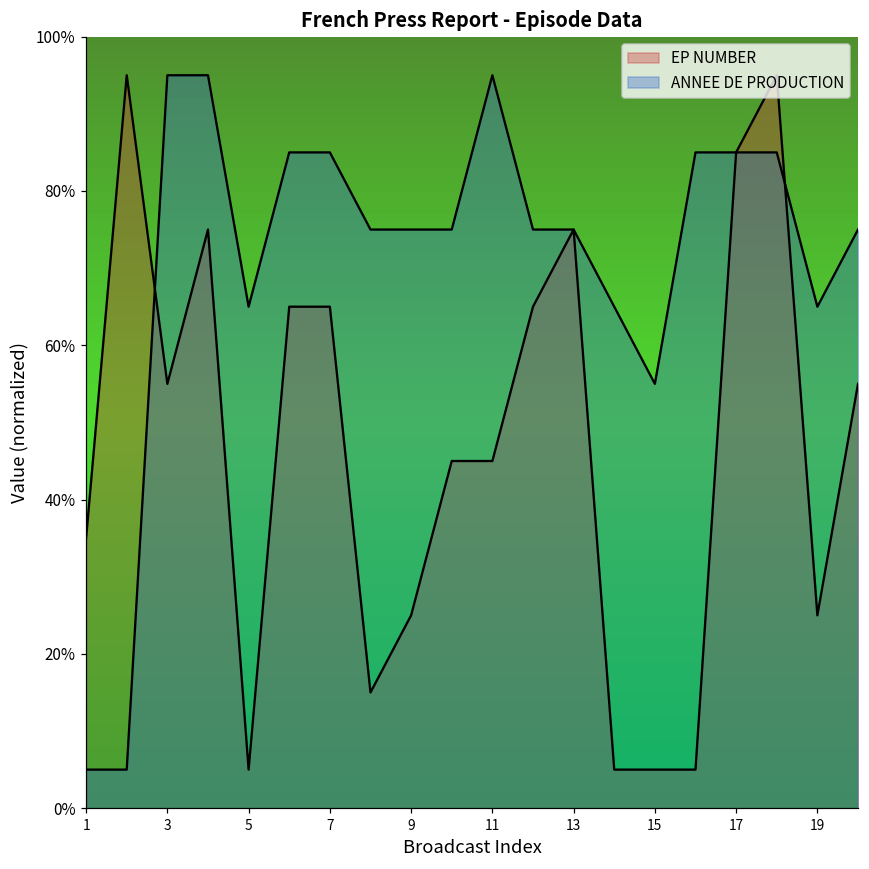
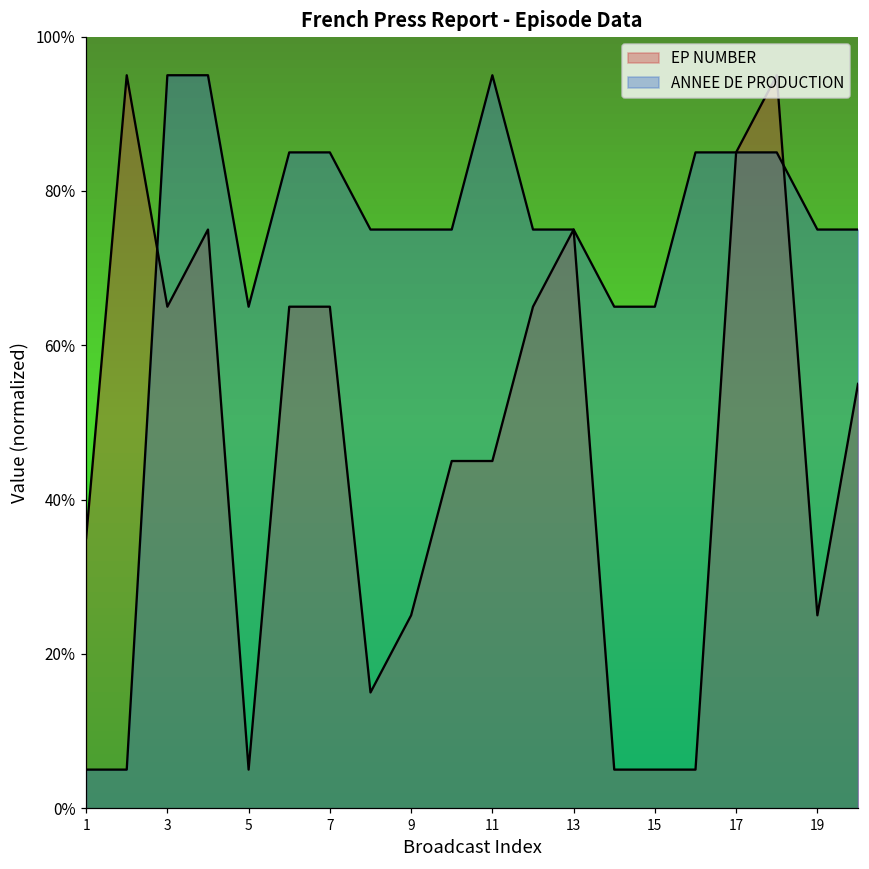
  {
    "EP NUMBER": {
      "1": "35%",
-     "3": "55%",
+     "3": "65%",
      "5": "5%",
      "7": "65%",
      "9": "25%",
      "11": "45%",
      "15": "5%",
      "19": "25%"
    },
    "ANNEE DE PRODUCTION": {
      "1": "5%",
      "3": "95%",
      "5": "65%",
      "7": "85%",
      "9": "75%",
      "11": "95%",
-     "15": "55%",
-     "19": "65%"
+     "15": "65%",
+     "19": "75%"
    }
  }
